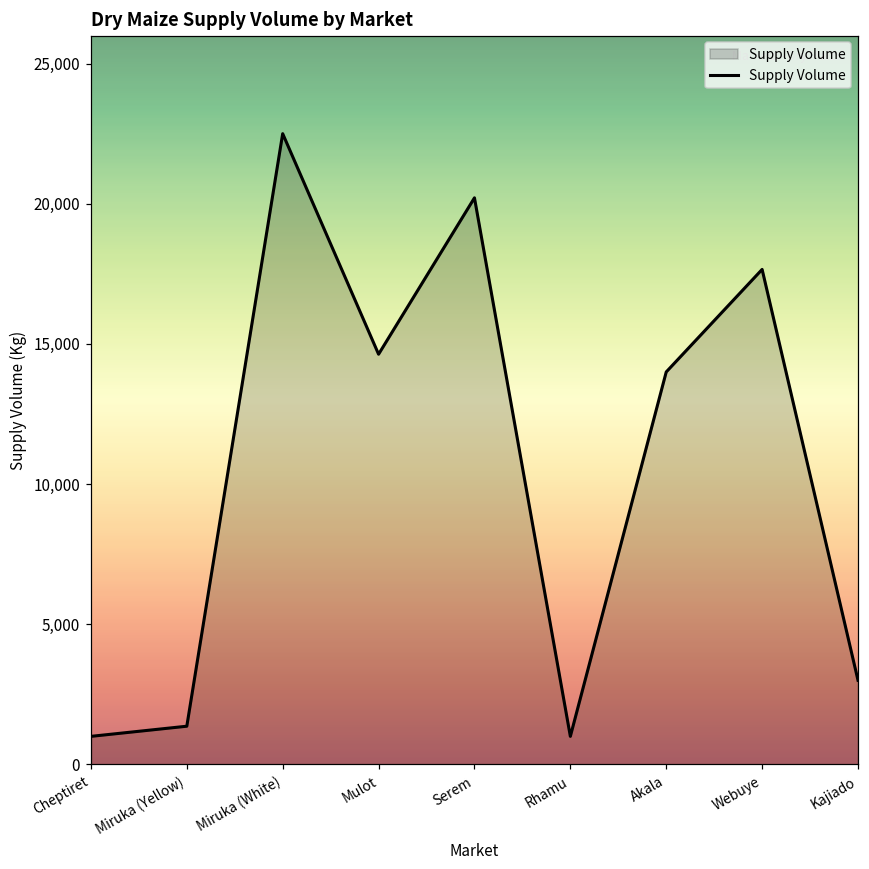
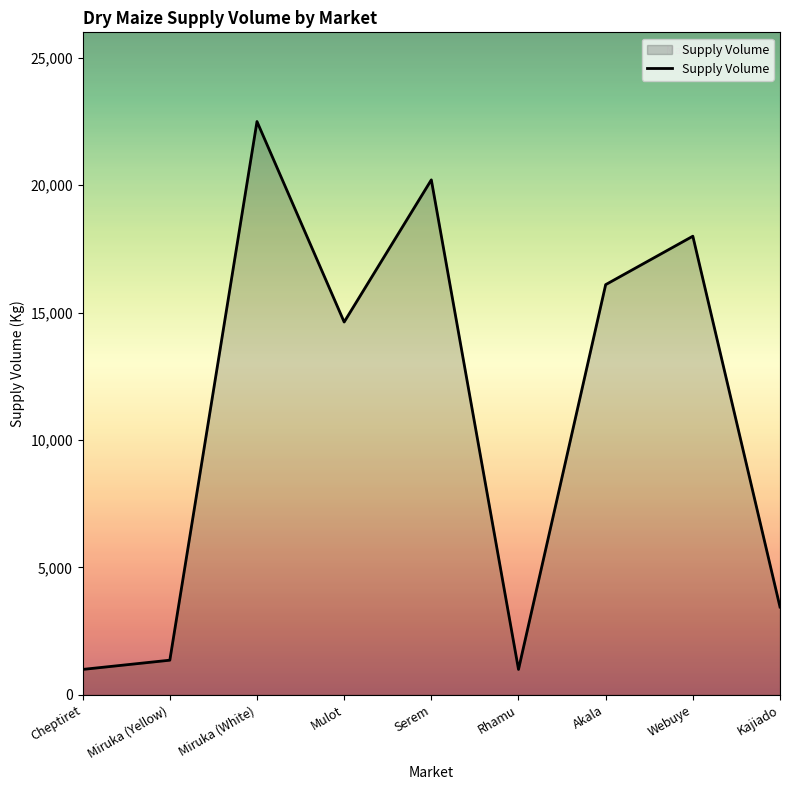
  {
    "Cheptiret": "1,000",
    "Miruka (Yellow)": "1,400",
    "Miruka (White)": "22,500",
    "Mulot": "14,600",
    "Serem": "20,200",
    "Rhamu": "1,000",
-   "Akala": "14,000",
-   "Webuye": "17,700",
-   "Kajiado": "3,000"
+   "Akala": "16,100",
+   "Webuye": "18,000",
+   "Kajiado": "3,400"
  }
